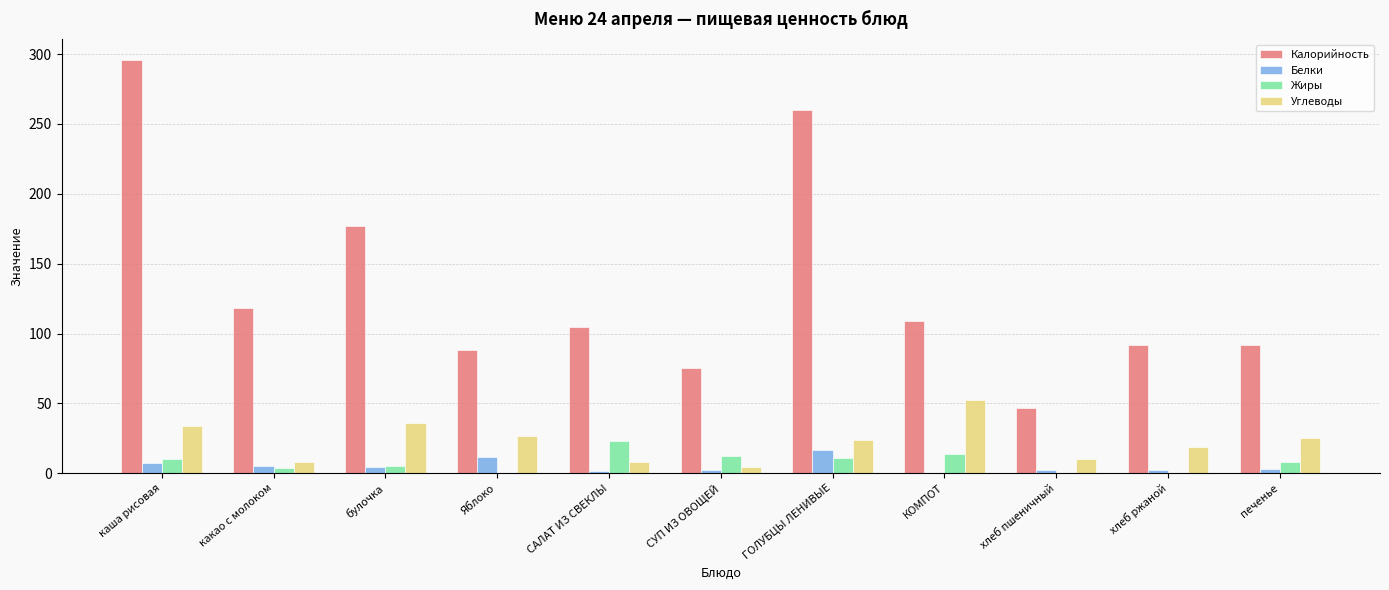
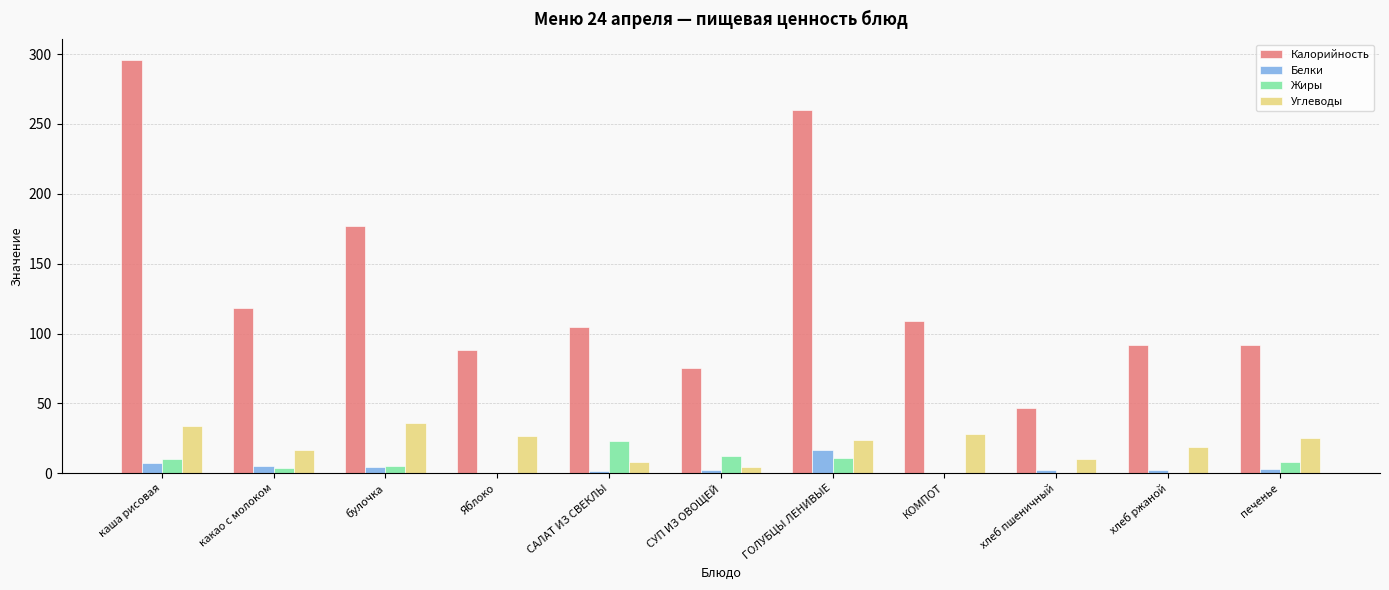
  {
    "Калорийность": {
      "каша рисовая": 296,
      "какао с молоком": 118,
      "булочка": 177,
      "Яблоко": 88,
      "САЛАТ ИЗ СВЕКЛЫ": 105,
      "СУП ИЗ ОВОЩЕЙ": 75,
      "ГОЛУБЦЫ ЛЕНИВЫЕ": 260,
      "КОМПОТ": 109,
      "хлеб пшеничный": 47,
      "хлеб ржаной": 92,
      "печенье": 92
    },
    "Белки": {
      "каша рисовая": 7,
      "какао с молоком": 5,
      "булочка": 4,
-     "Яблоко": 11,
+     "Яблоко": 0,
      "СУП ИЗ ОВОЩЕЙ": 2,
      "ГОЛУБЦЫ ЛЕНИВЫЕ": 17,
      "хлеб пшеничный": 2,
      "хлеб ржаной": 2,
      "печенье": 3
    },
    "Жиры": {
      "каша рисовая": 10,
      "какао с молоком": 4,
      "булочка": 5,
      "Яблоко": 0,
      "САЛАТ ИЗ СВЕКЛЫ": 23,
      "СУП ИЗ ОВОЩЕЙ": 12,
      "ГОЛУБЦЫ ЛЕНИВЫЕ": 11,
-     "КОМПОТ": 14,
+     "КОМПОТ": 0,
      "хлеб пшеничный": 0,
      "хлеб ржаной": 0,
      "печенье": 8
    },
    "Углеводы": {
      "каша рисовая": 34,
-     "какао с молоком": 8,
+     "какао с молоком": 17,
      "булочка": 36,
      "Яблоко": 27,
      "САЛАТ ИЗ СВЕКЛЫ": 8,
      "СУП ИЗ ОВОЩЕЙ": 4,
      "ГОЛУБЦЫ ЛЕНИВЫЕ": 24,
-     "КОМПОТ": 52,
+     "КОМПОТ": 28,
      "хлеб пшеничный": 10,
      "хлеб ржаной": 19,
      "печенье": 25
    }
  }
